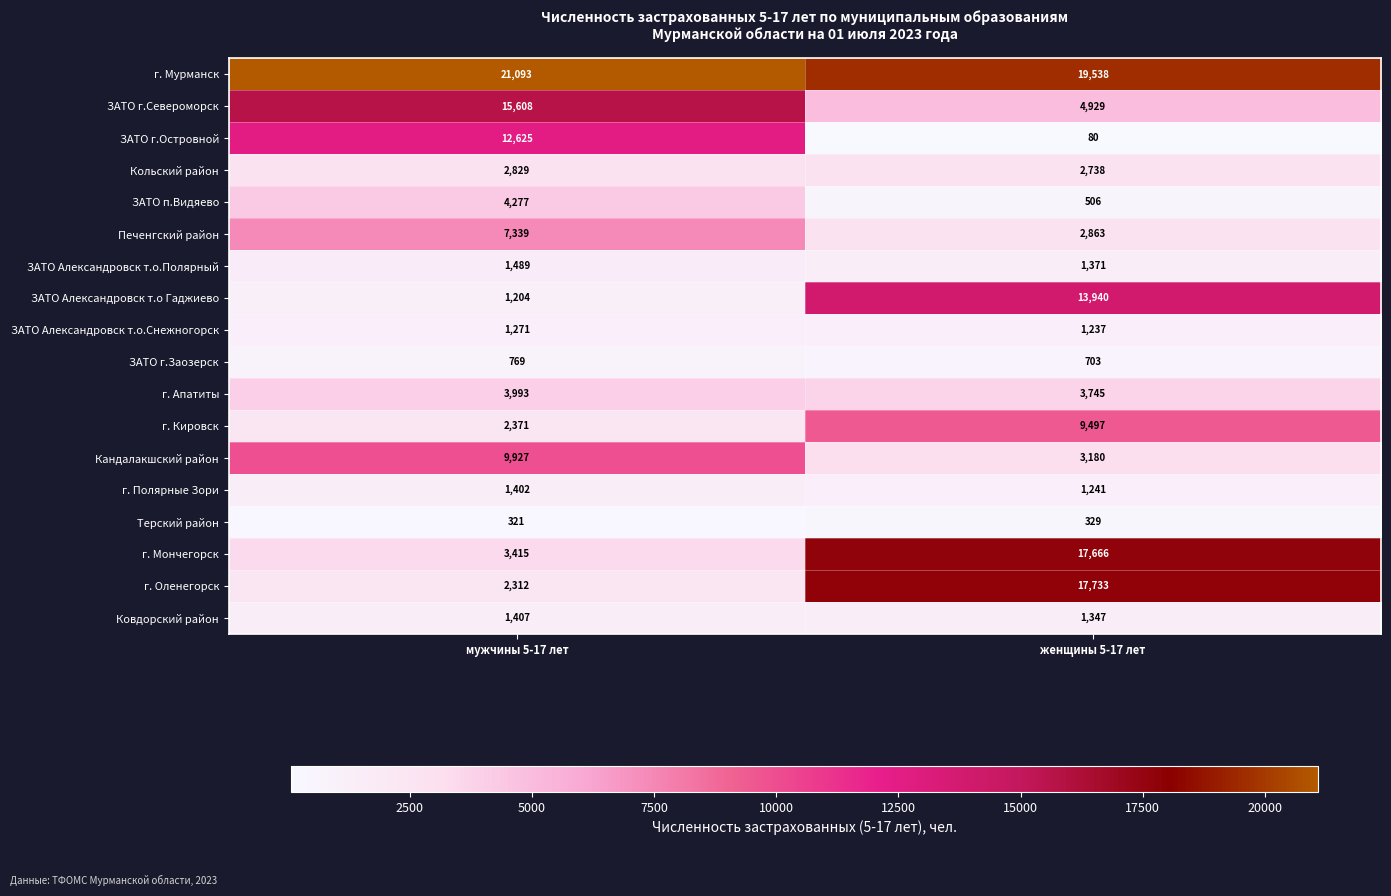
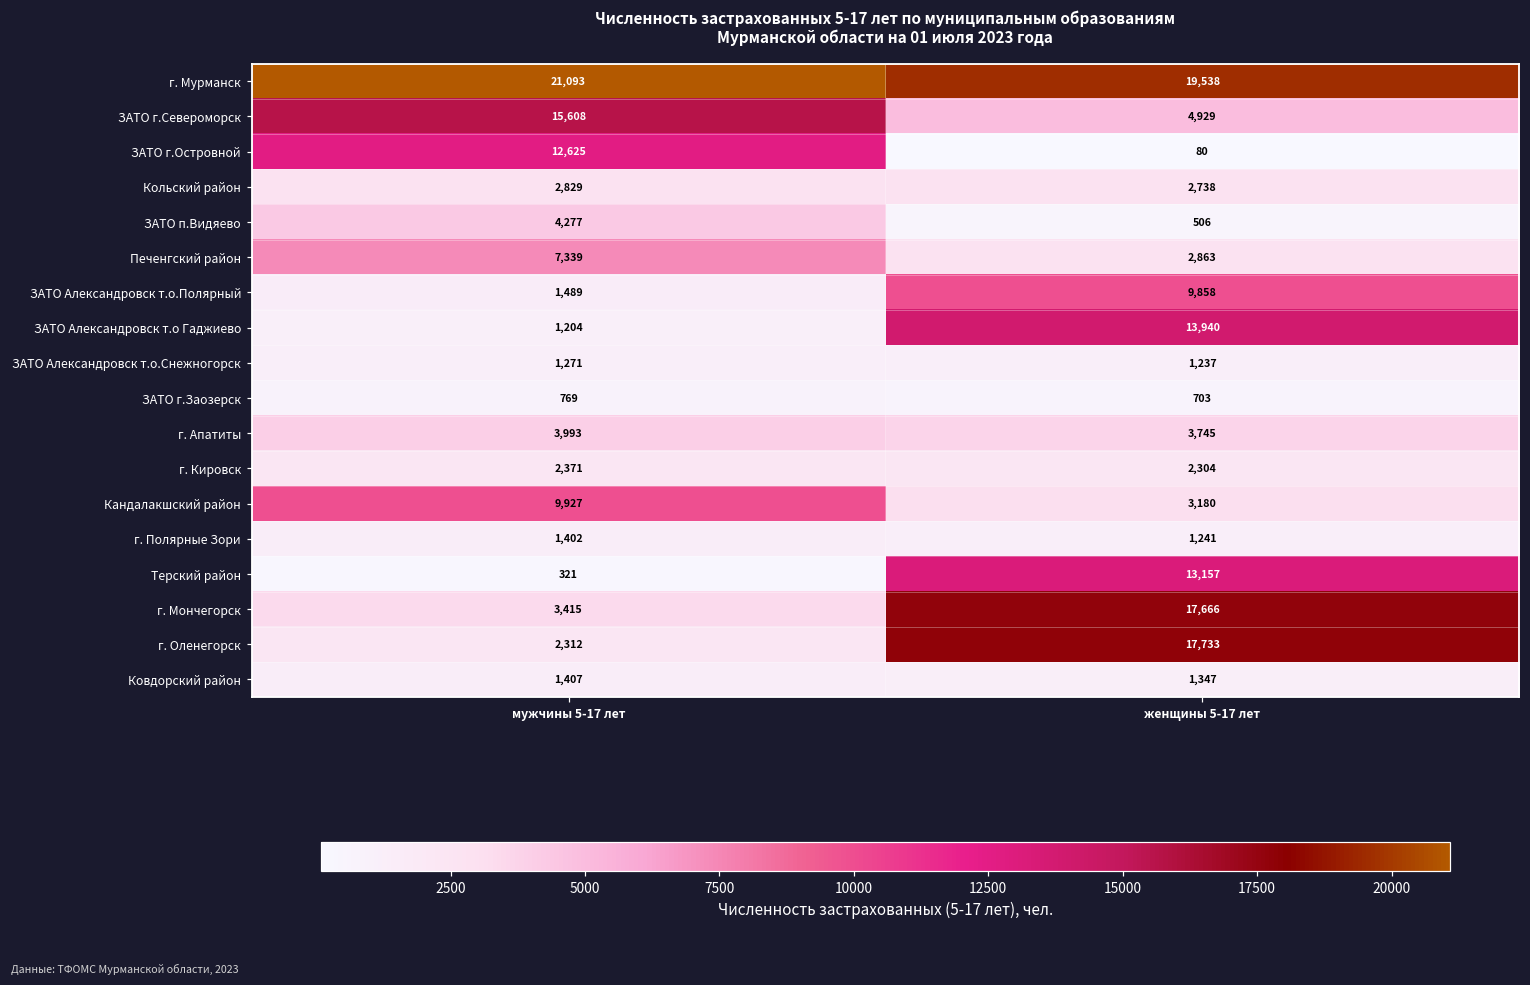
  {
    "г. Мурманск": {
      "мужчины 5-17 лет": "21,093",
      "женщины 5-17 лет": "19,538"
    },
    "ЗАТО г.Североморск": {
      "мужчины 5-17 лет": "15,608",
      "женщины 5-17 лет": "4,929"
    },
    "ЗАТО г.Островной": {
      "мужчины 5-17 лет": "12,625",
      "женщины 5-17 лет": "80"
    },
    "Кольский район": {
      "мужчины 5-17 лет": "2,829",
      "женщины 5-17 лет": "2,738"
    },
    "ЗАТО п.Видяево": {
      "мужчины 5-17 лет": "4,277",
      "женщины 5-17 лет": "506"
    },
    "Печенгский район": {
      "мужчины 5-17 лет": "7,339",
      "женщины 5-17 лет": "2,863"
    },
    "ЗАТО Александровск т.о.Полярный": {
      "мужчины 5-17 лет": "1,489",
-     "женщины 5-17 лет": "1,371"
+     "женщины 5-17 лет": "9,858"
    },
    "ЗАТО Александровск т.о Гаджиево": {
      "мужчины 5-17 лет": "1,204",
      "женщины 5-17 лет": "13,940"
    },
    "ЗАТО Александровск т.о.Снежногорск": {
      "мужчины 5-17 лет": "1,271",
      "женщины 5-17 лет": "1,237"
    },
    "ЗАТО г.Заозерск": {
      "мужчины 5-17 лет": "769",
      "женщины 5-17 лет": "703"
    },
    "г. Апатиты": {
      "мужчины 5-17 лет": "3,993",
      "женщины 5-17 лет": "3,745"
    },
    "г. Кировск": {
      "мужчины 5-17 лет": "2,371",
-     "женщины 5-17 лет": "9,497"
+     "женщины 5-17 лет": "2,304"
    },
    "Кандалакшский район": {
      "мужчины 5-17 лет": "9,927",
      "женщины 5-17 лет": "3,180"
    },
    "г. Полярные Зори": {
      "мужчины 5-17 лет": "1,402",
      "женщины 5-17 лет": "1,241"
    },
    "Терский район": {
      "мужчины 5-17 лет": "321",
-     "женщины 5-17 лет": "329"
+     "женщины 5-17 лет": "13,157"
    },
    "г. Мончегорск": {
      "мужчины 5-17 лет": "3,415",
      "женщины 5-17 лет": "17,666"
    },
    "г. Оленегорск": {
      "мужчины 5-17 лет": "2,312",
      "женщины 5-17 лет": "17,733"
    },
    "Ковдорский район": {
      "мужчины 5-17 лет": "1,407",
      "женщины 5-17 лет": "1,347"
    }
  }
